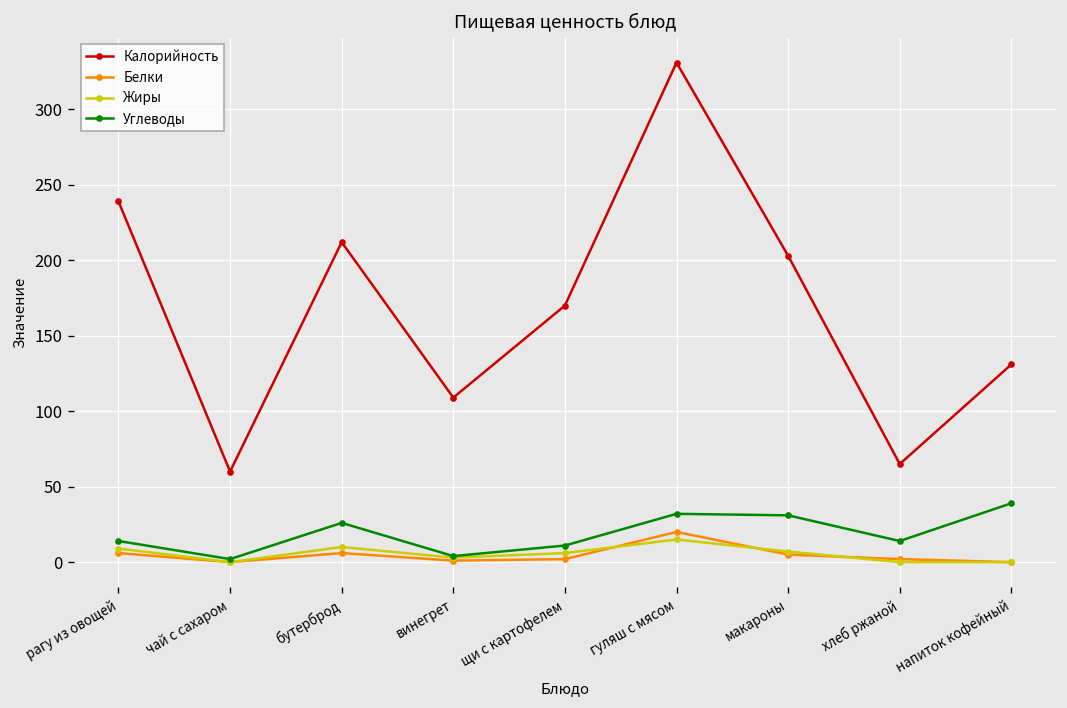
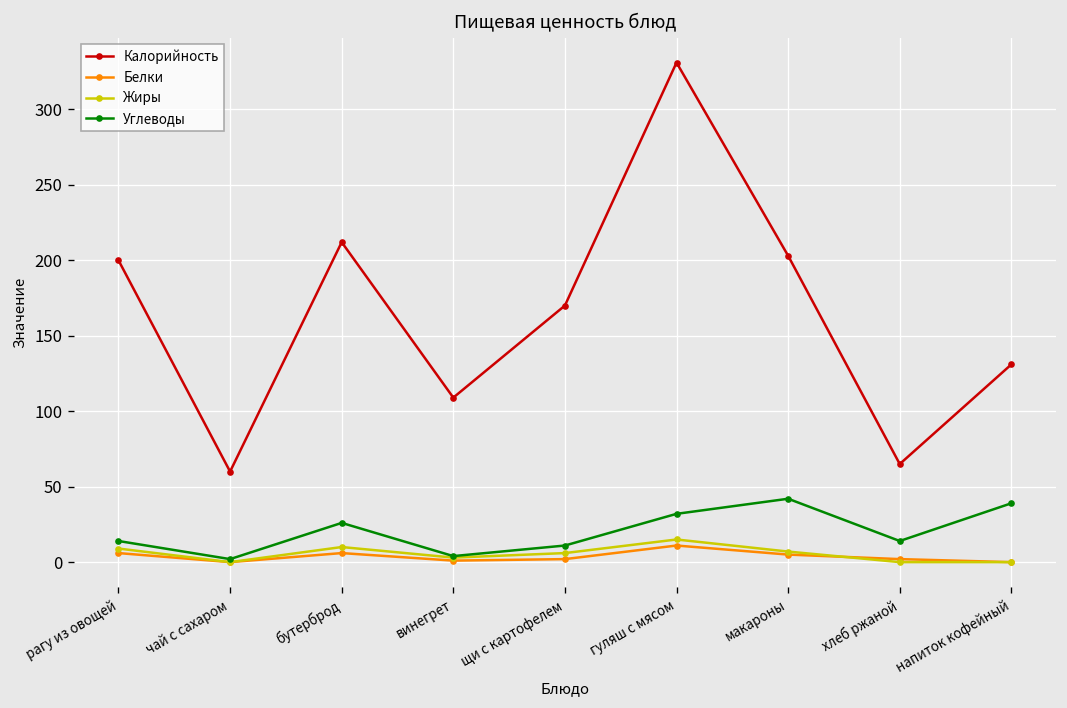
  {
    "Калорийность": {
-     "рагу из овощей": 239,
+     "рагу из овощей": 200,
      "чай с сахаром": 60,
      "бутерброд": 212,
      "винегрет": 109,
      "щи с картофелем": 170,
      "гуляш с мясом": 331,
      "макароны": 203,
      "хлеб ржаной": 65,
      "напиток кофейный": 131
    },
    "Белки": {
      "рагу из овощей": 6,
      "бутерброд": 6,
      "щи с картофелем": 2,
-     "гуляш с мясом": 20,
+     "гуляш с мясом": 11,
      "макароны": 5
    },
    "Жиры": {
      "рагу из овощей": 9,
      "бутерброд": 10,
      "щи с картофелем": 6,
      "гуляш с мясом": 15,
      "макароны": 7
    },
    "Углеводы": {
      "рагу из овощей": 14,
      "бутерброд": 26,
      "щи с картофелем": 11,
      "гуляш с мясом": 32,
-     "макароны": 31,
+     "макароны": 42,
      "хлеб ржаной": 14,
      "напиток кофейный": 39
    }
  }
